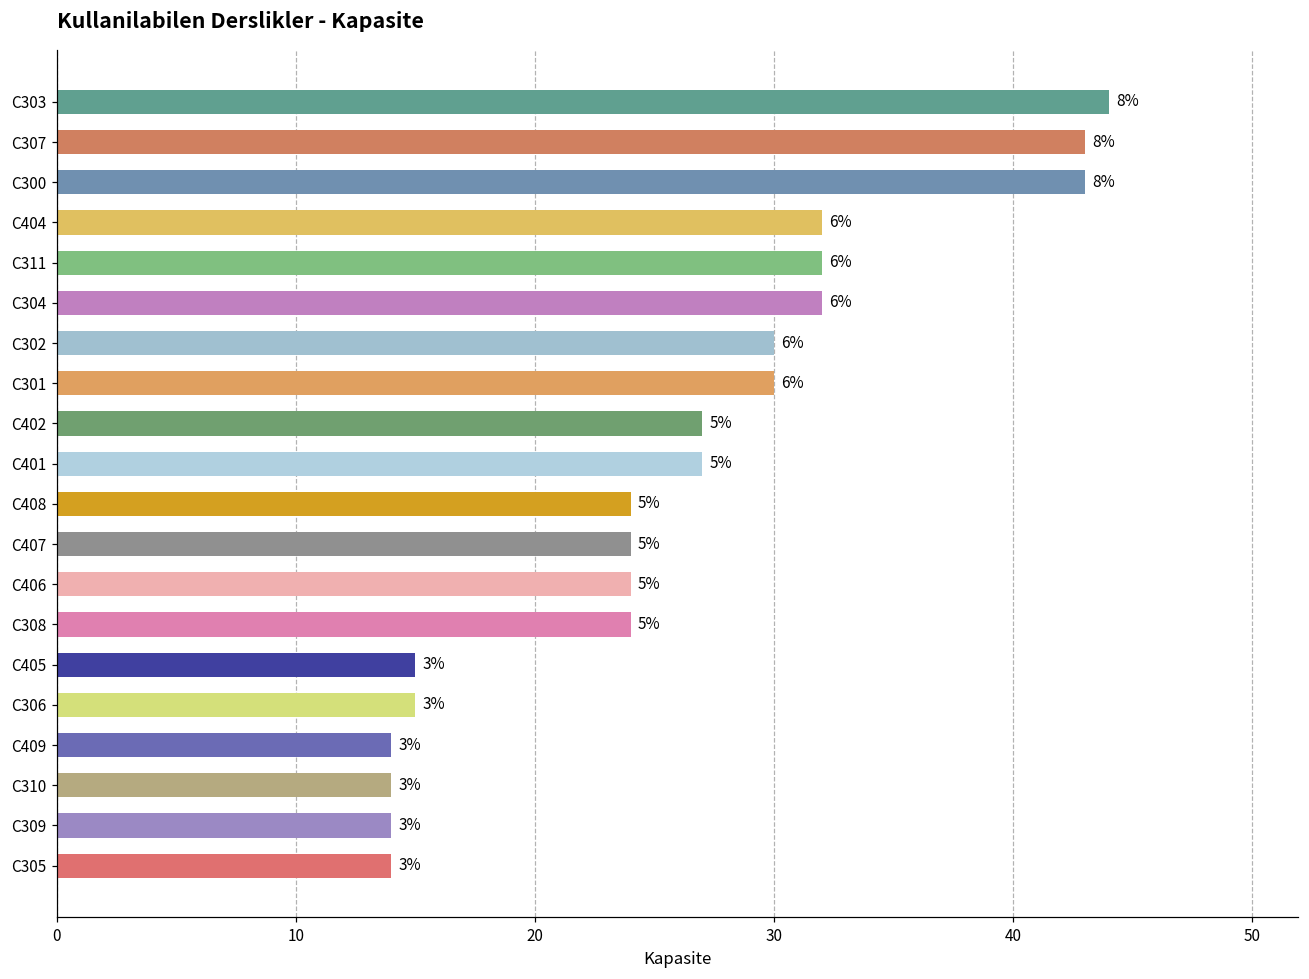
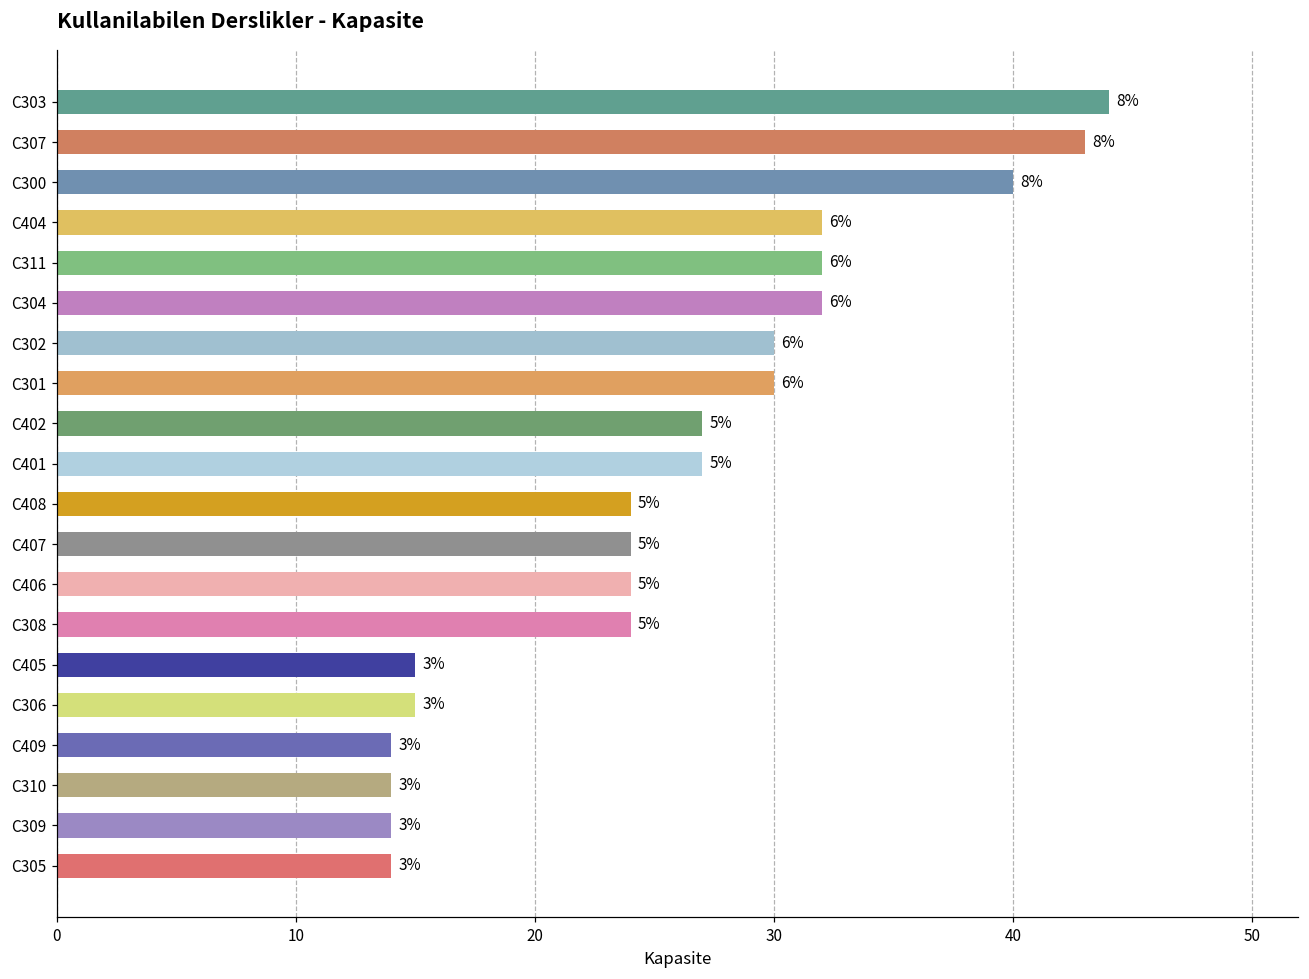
  {
-   "C300": 43
+   "C300": 40
  }
